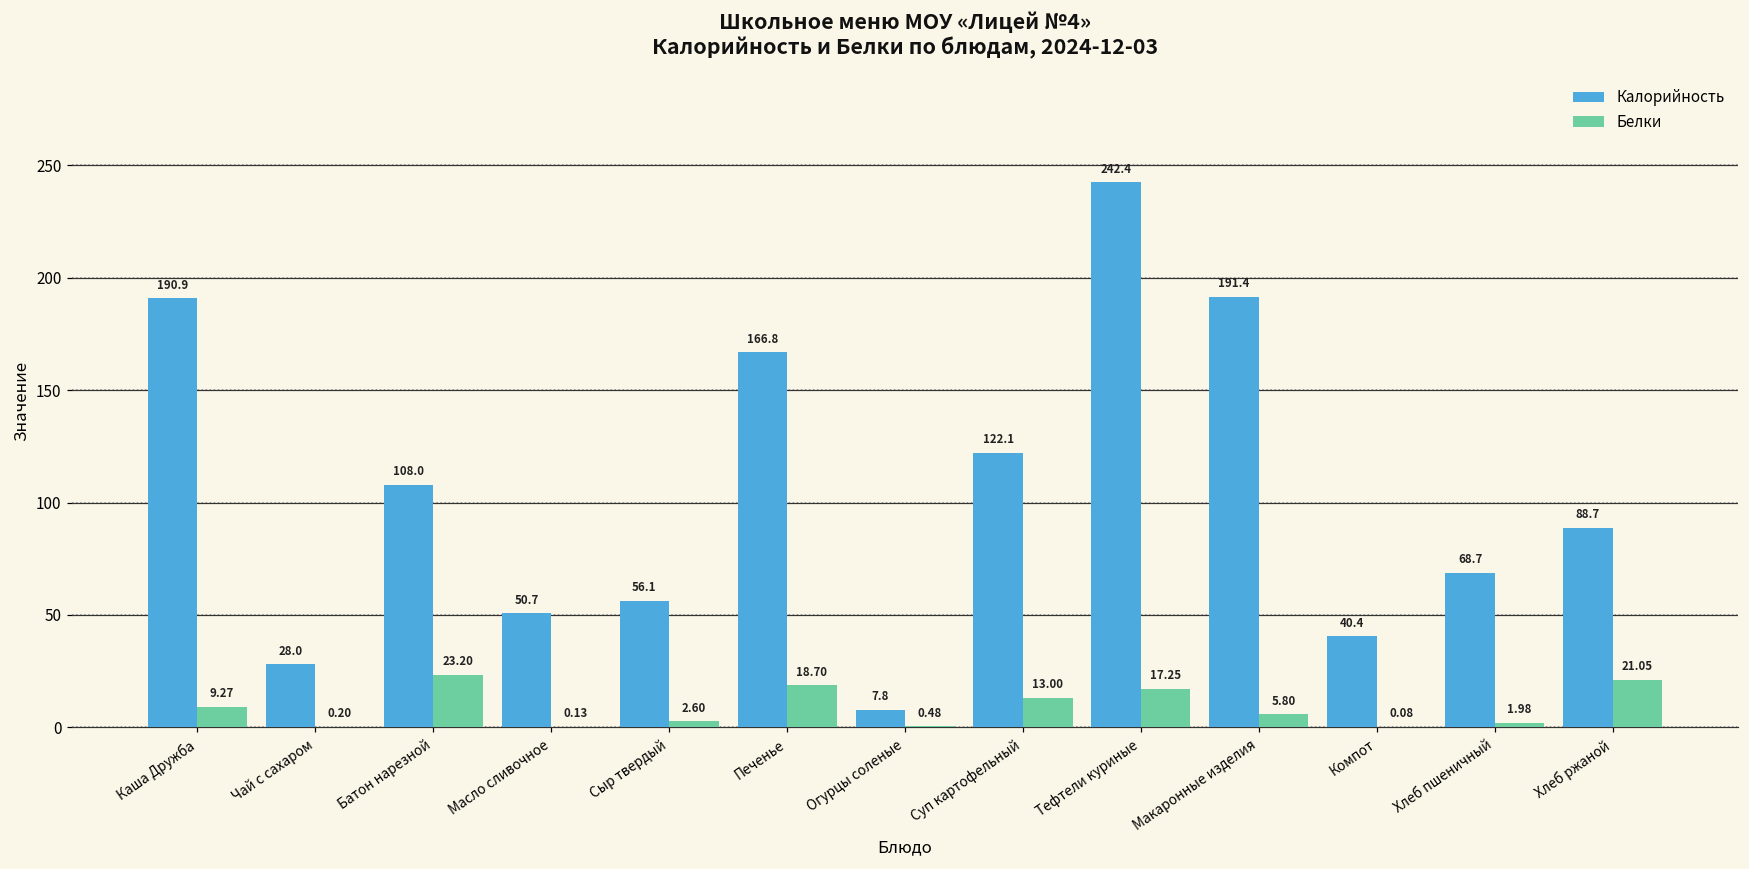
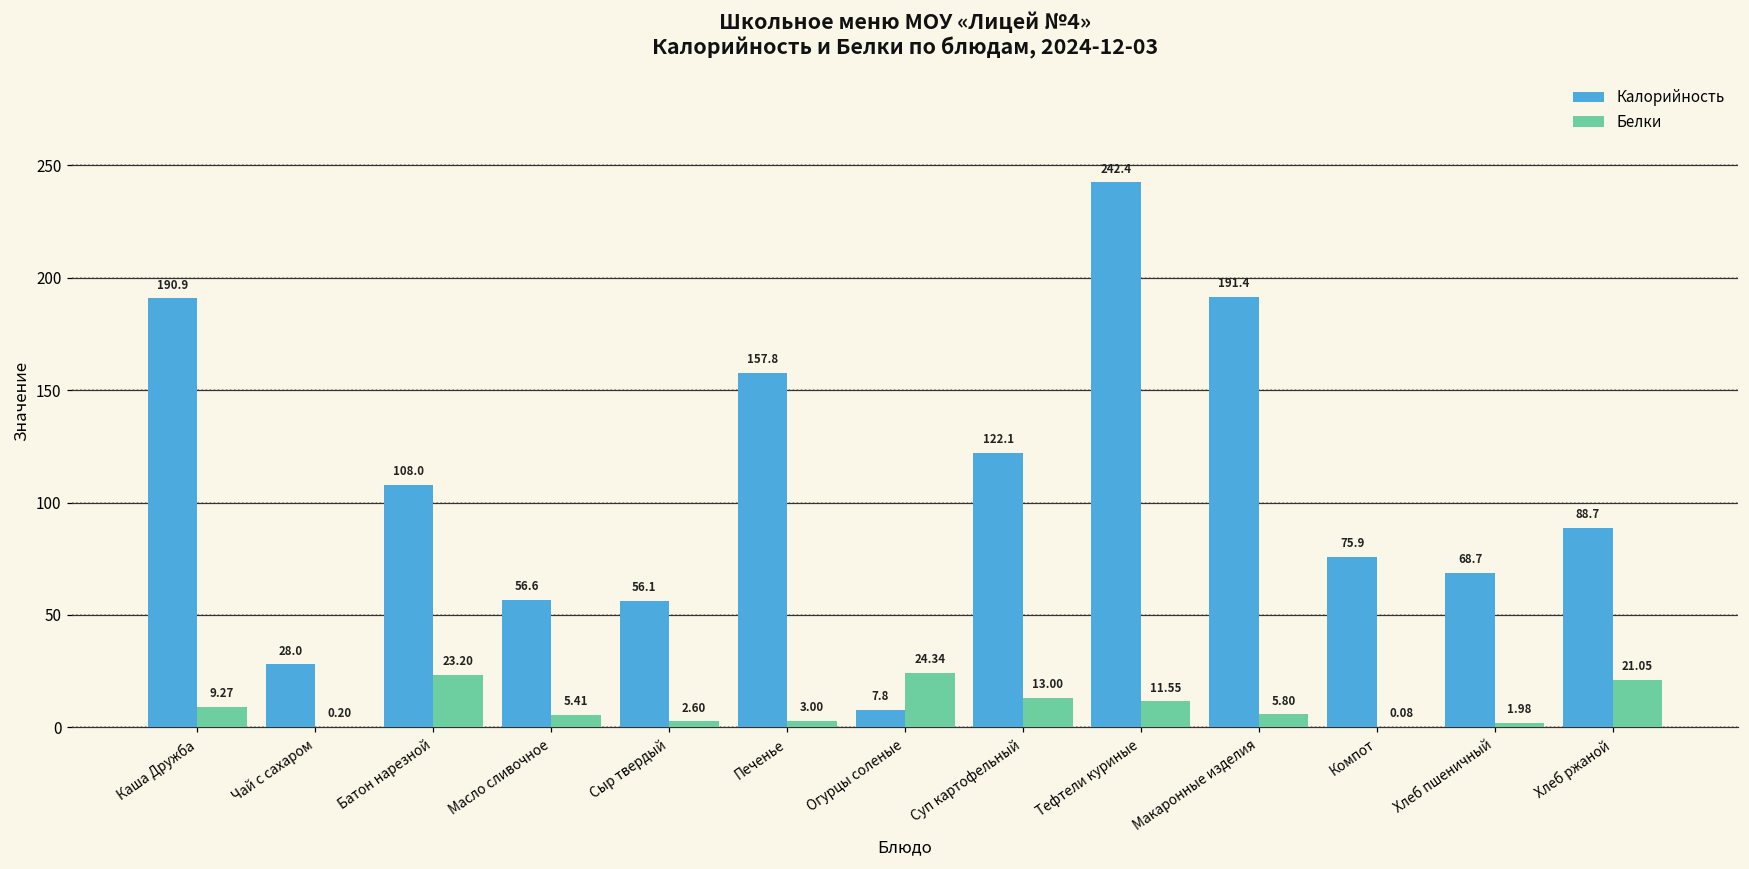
  {
    "Калорийность": {
      "Каша Дружба": 190.9,
      "Чай с сахаром": 28.0,
      "Батон нарезной": 108.0,
-     "Масло сливочное": 50.7,
+     "Масло сливочное": 56.6,
      "Сыр твердый": 56.1,
-     "Печенье": 166.8,
+     "Печенье": 157.8,
      "Огурцы соленые": 7.8,
      "Суп картофельный": 122.1,
      "Тефтели куриные": 242.4,
      "Макаронные изделия": 191.4,
-     "Компот": 40.4,
+     "Компот": 75.9,
      "Хлеб пшеничный": 68.7,
      "Хлеб ржаной": 88.7
    },
    "Белки": {
      "Каша Дружба": 9.27,
      "Чай с сахаром": 0.20,
      "Батон нарезной": 23.20,
-     "Масло сливочное": 0.13,
+     "Масло сливочное": 5.41,
      "Сыр твердый": 2.60,
-     "Печенье": 18.70,
-     "Огурцы соленые": 0.48,
+     "Печенье": 3.00,
+     "Огурцы соленые": 24.34,
      "Суп картофельный": 13.00,
-     "Тефтели куриные": 17.25,
+     "Тефтели куриные": 11.55,
      "Макаронные изделия": 5.80,
      "Компот": 0.08,
      "Хлеб пшеничный": 1.98,
      "Хлеб ржаной": 21.05
    }
  }
